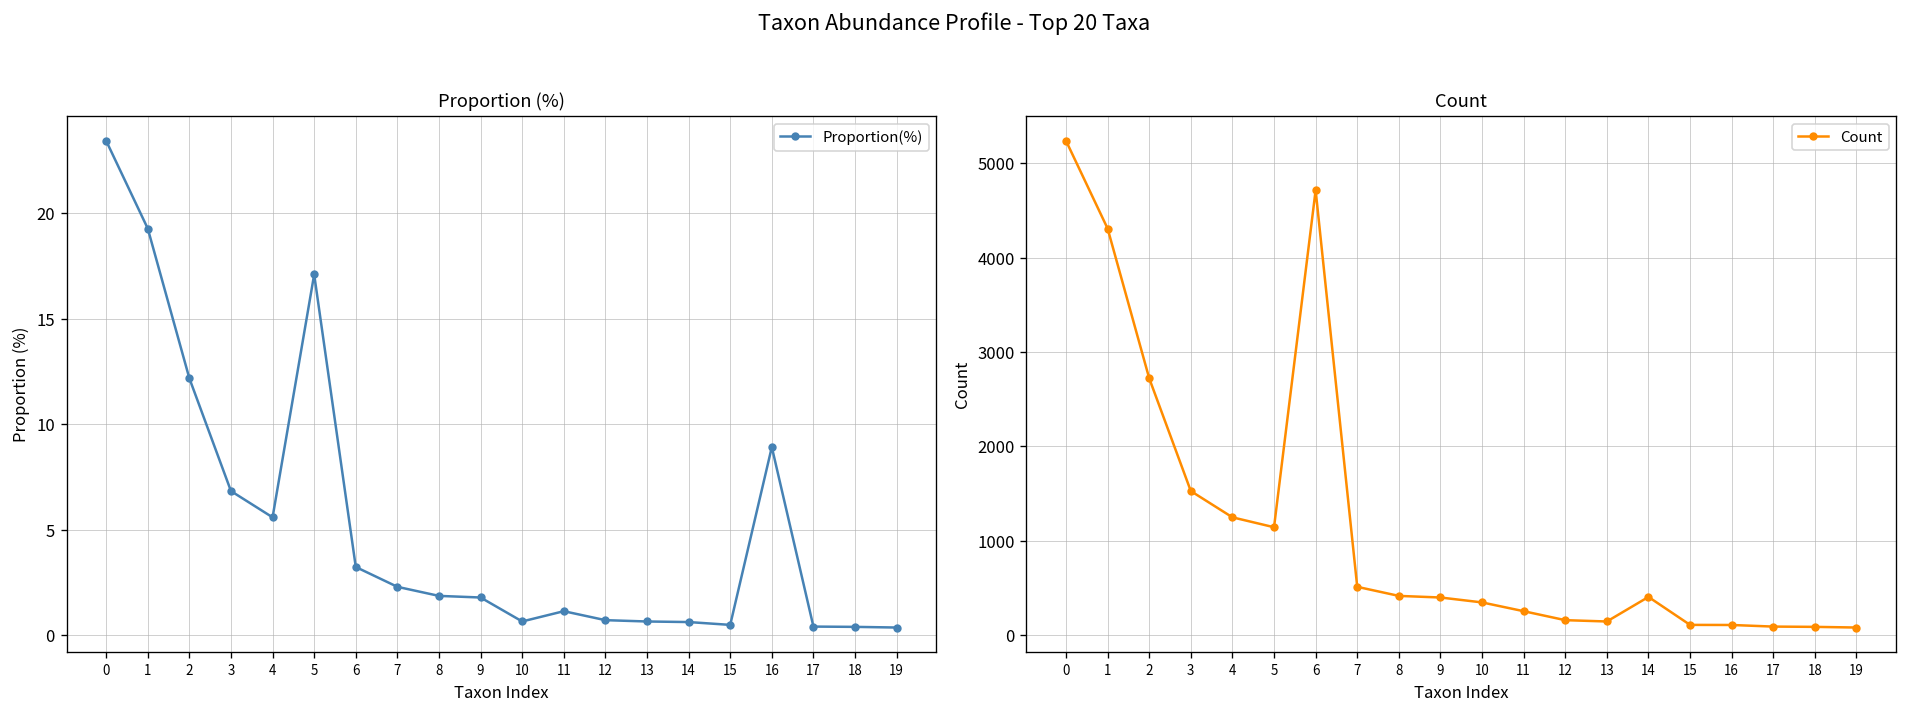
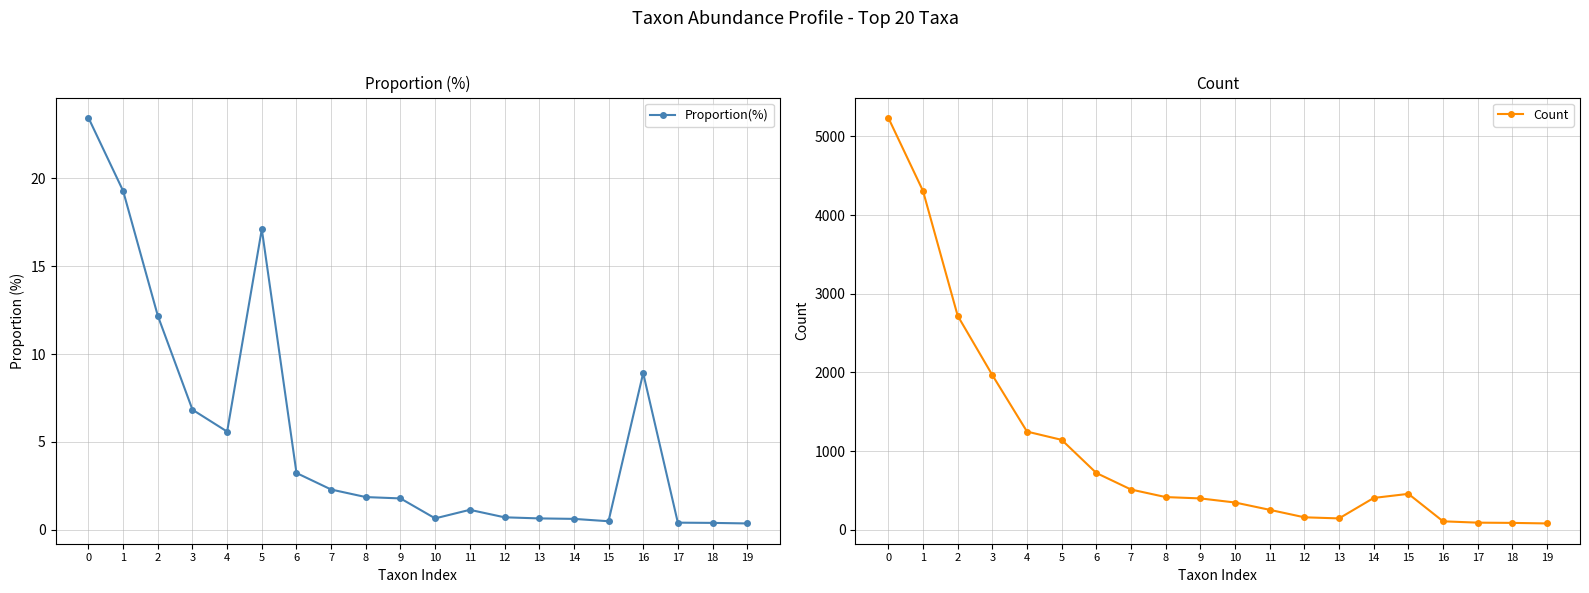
  {
    "Proportion (%)": {
      "0": 23.4,
      "1": 19.3,
      "2": 12.2,
      "3": 6.8,
      "4": 5.6,
      "5": 17.1,
      "6": 3.2,
      "7": 2.3,
      "8": 1.9,
      "9": 1.8,
      "10": 0.7,
      "11": 1.1,
      "12": 0.7,
      "13": 0.7,
      "14": 0.6,
      "15": 0.5,
      "16": 8.9,
      "17": 0.4,
      "18": 0.4,
      "19": 0.4
    },
    "Count": {
      "0": 5200,
      "1": 4300,
      "2": 2700,
-     "3": 1500,
+     "3": 2000,
      "4": 1200,
      "5": 1100,
-     "6": 4700,
+     "6": 700,
      "7": 500,
      "8": 400,
      "9": 400,
      "10": 300,
      "11": 300,
      "12": 200,
      "13": 100,
      "14": 400,
-     "15": 100,
+     "15": 500,
      "16": 100,
      "17": 100,
      "18": 100,
      "19": 100
    }
  }
